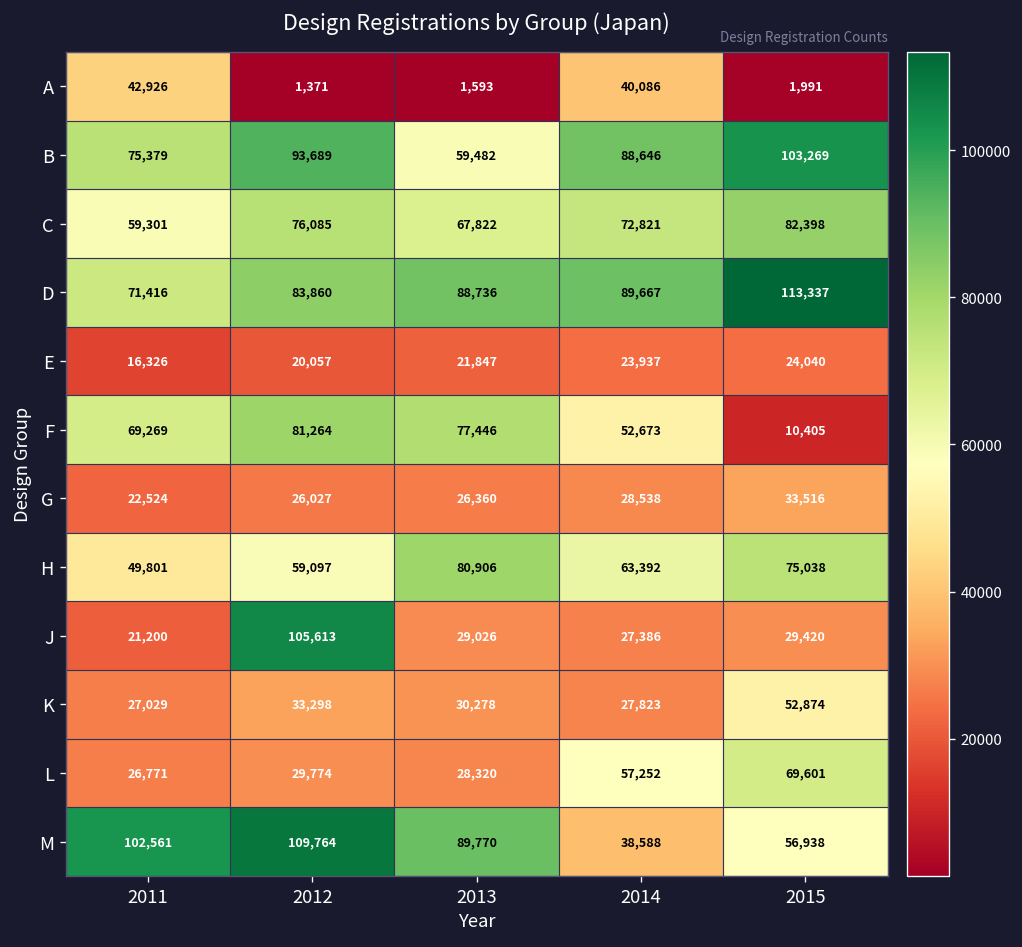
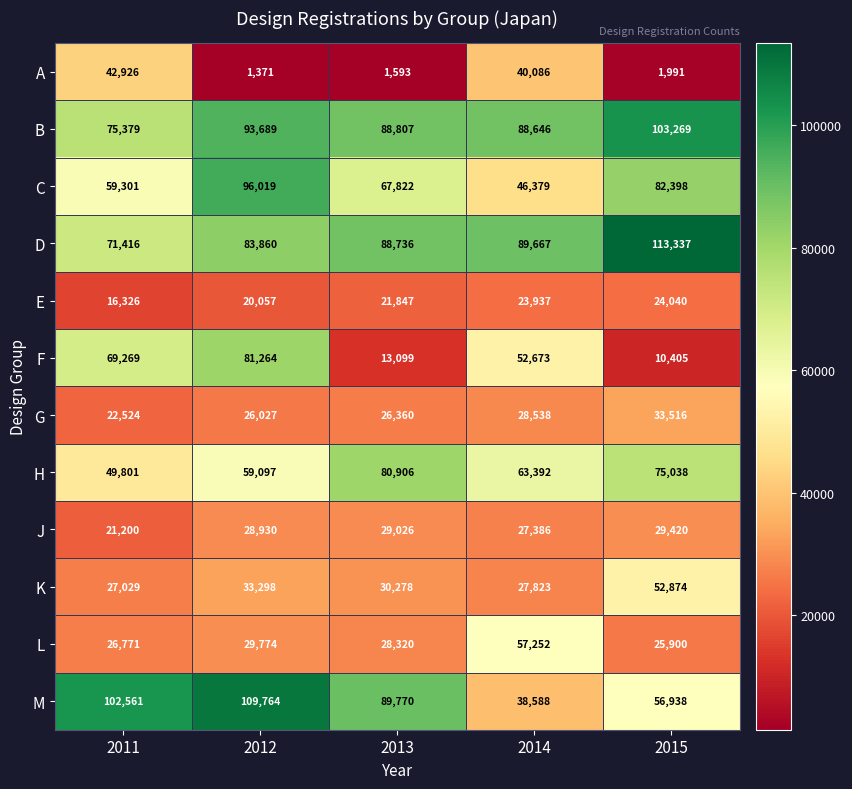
  {
    "A": {
      "2011": "42,926",
      "2012": "1,371",
      "2013": "1,593",
      "2014": "40,086",
      "2015": "1,991"
    },
    "B": {
      "2011": "75,379",
      "2012": "93,689",
-     "2013": "59,482",
+     "2013": "88,807",
      "2014": "88,646",
      "2015": "103,269"
    },
    "C": {
      "2011": "59,301",
-     "2012": "76,085",
+     "2012": "96,019",
      "2013": "67,822",
-     "2014": "72,821",
+     "2014": "46,379",
      "2015": "82,398"
    },
    "D": {
      "2011": "71,416",
      "2012": "83,860",
      "2013": "88,736",
      "2014": "89,667",
      "2015": "113,337"
    },
    "E": {
      "2011": "16,326",
      "2012": "20,057",
      "2013": "21,847",
      "2014": "23,937",
      "2015": "24,040"
    },
    "F": {
      "2011": "69,269",
      "2012": "81,264",
-     "2013": "77,446",
+     "2013": "13,099",
      "2014": "52,673",
      "2015": "10,405"
    },
    "G": {
      "2011": "22,524",
      "2012": "26,027",
      "2013": "26,360",
      "2014": "28,538",
      "2015": "33,516"
    },
    "H": {
      "2011": "49,801",
      "2012": "59,097",
      "2013": "80,906",
      "2014": "63,392",
      "2015": "75,038"
    },
    "J": {
      "2011": "21,200",
-     "2012": "105,613",
+     "2012": "28,930",
      "2013": "29,026",
      "2014": "27,386",
      "2015": "29,420"
    },
    "K": {
      "2011": "27,029",
      "2012": "33,298",
      "2013": "30,278",
      "2014": "27,823",
      "2015": "52,874"
    },
    "L": {
      "2011": "26,771",
      "2012": "29,774",
      "2013": "28,320",
      "2014": "57,252",
-     "2015": "69,601"
+     "2015": "25,900"
    },
    "M": {
      "2011": "102,561",
      "2012": "109,764",
      "2013": "89,770",
      "2014": "38,588",
      "2015": "56,938"
    }
  }
